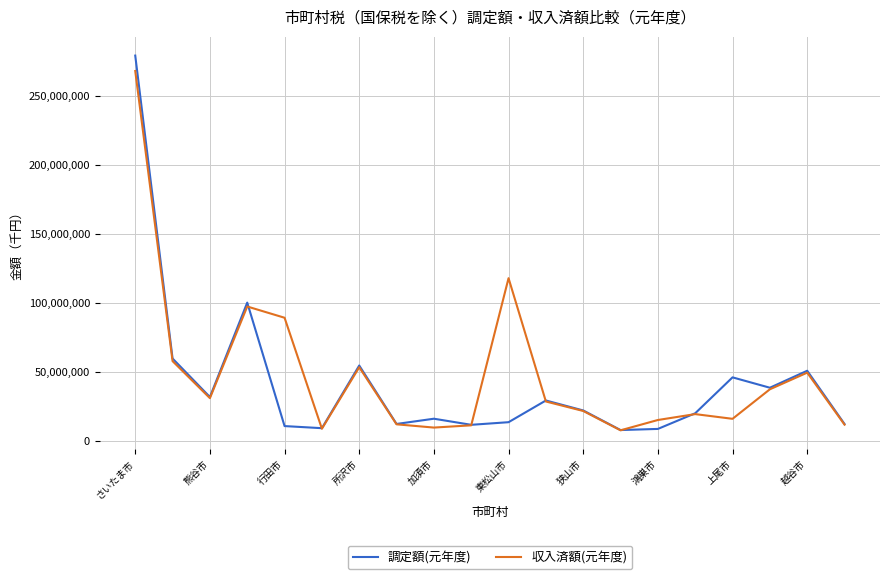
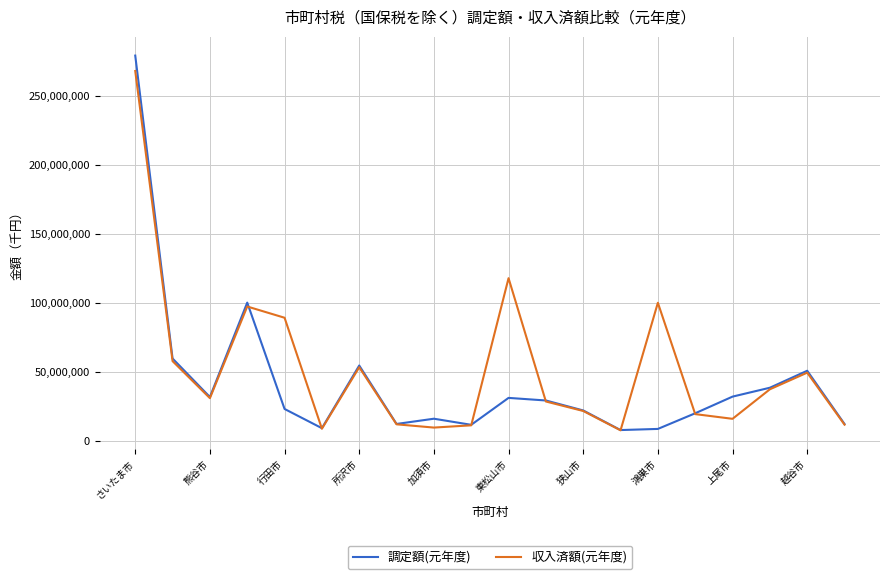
  {
    "調定額(元年度)": {
      "さいたま市": "279,000,000",
-     "行田市": "11,000,000",
+     "行田市": "23,000,000",
      "加須市": "16,000,000",
-     "東松山市": "14,000,000",
+     "東松山市": "31,000,000",
      "鴻巣市": "9,000,000",
-     "上尾市": "46,000,000"
+     "上尾市": "32,000,000"
    },
    "収入済額(元年度)": {
      "さいたま市": "268,000,000",
      "行田市": "89,000,000",
      "加須市": "10,000,000",
      "東松山市": "118,000,000",
-     "鴻巣市": "15,000,000",
+     "鴻巣市": "100,000,000",
      "上尾市": "16,000,000"
    }
  }
